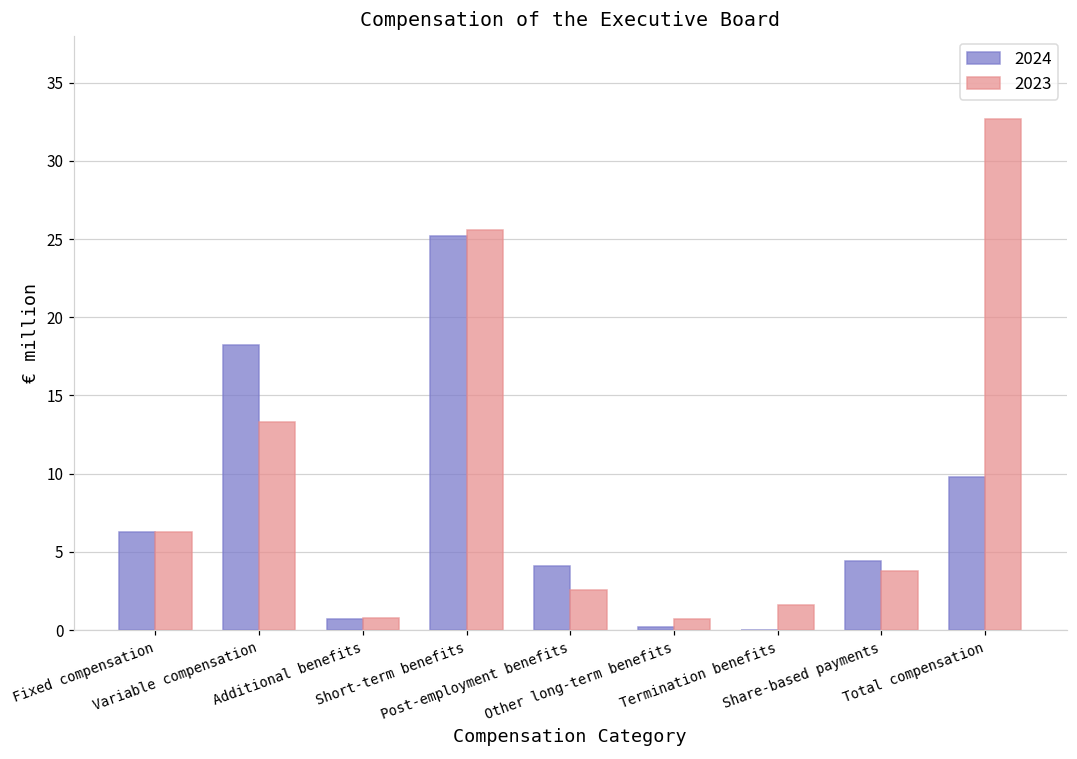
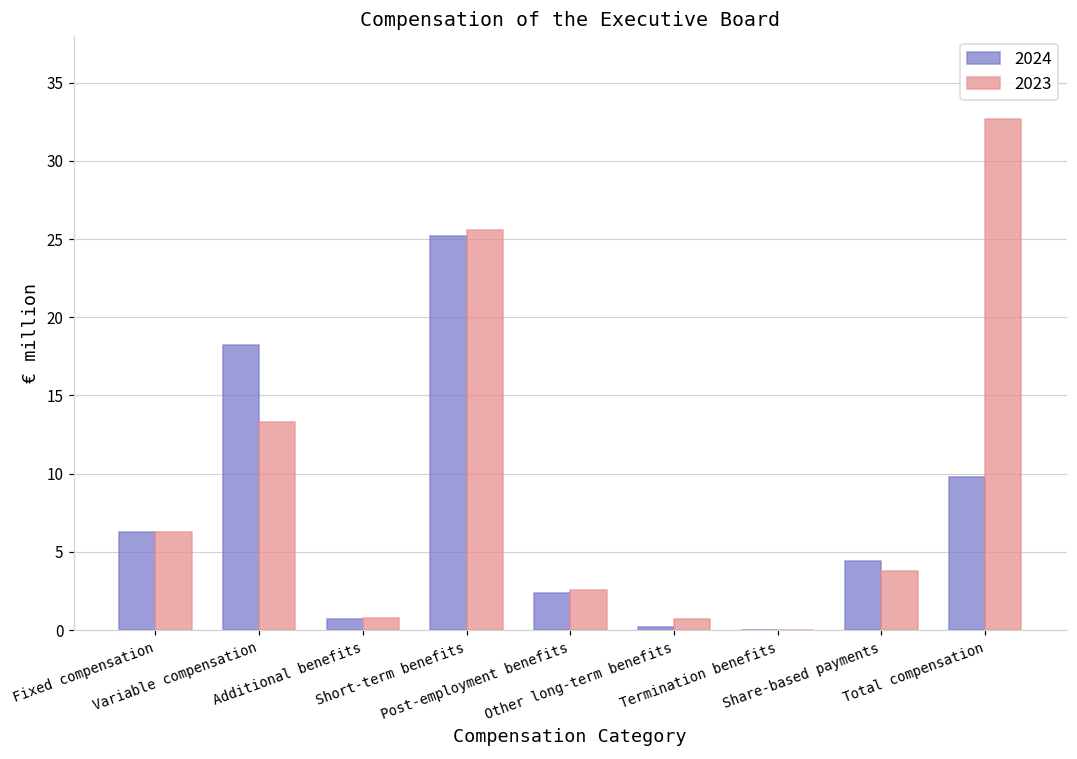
  {
    "2024": {
      "Fixed compensation": 6.3,
      "Variable compensation": 18.2,
      "Additional benefits": 0.7,
      "Short-term benefits": 25.2,
-     "Post-employment benefits": 4.1,
+     "Post-employment benefits": 2.4,
      "Other long-term benefits": 0.2,
      "Termination benefits": 0.0,
      "Share-based payments": 4.4,
      "Total compensation": 9.8
    },
    "2023": {
      "Fixed compensation": 6.3,
      "Variable compensation": 13.3,
      "Additional benefits": 0.8,
      "Short-term benefits": 25.6,
      "Post-employment benefits": 2.6,
      "Other long-term benefits": 0.7,
-     "Termination benefits": 1.6,
+     "Termination benefits": 0.0,
      "Share-based payments": 3.8,
      "Total compensation": 32.7
    }
  }
